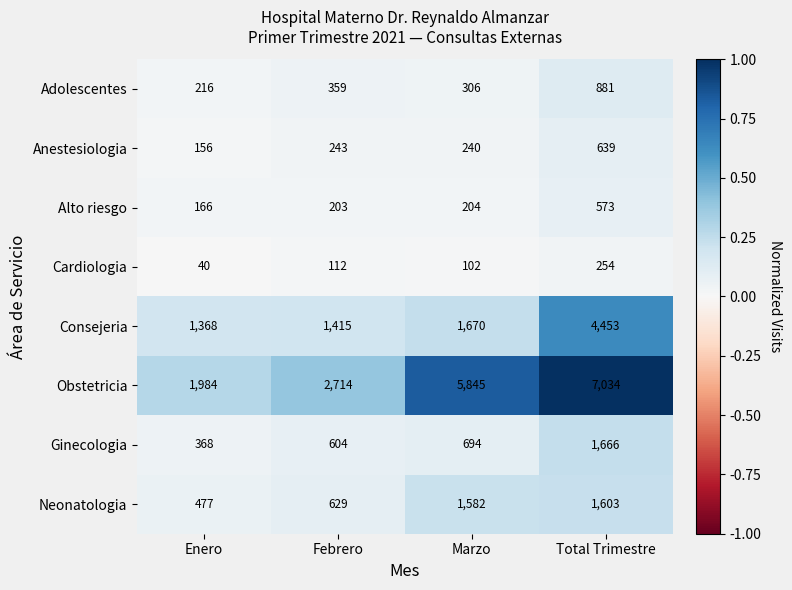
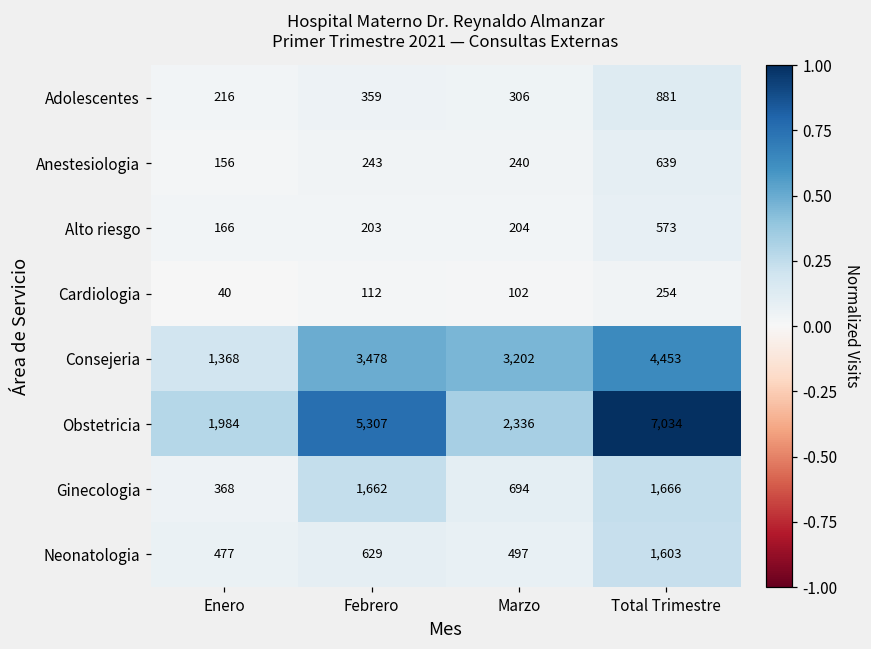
  {
    "Adolescentes": {
      "Enero": "216",
      "Febrero": "359",
      "Marzo": "306",
      "Total Trimestre": "881"
    },
    "Anestesiologia": {
      "Enero": "156",
      "Febrero": "243",
      "Marzo": "240",
      "Total Trimestre": "639"
    },
    "Alto riesgo": {
      "Enero": "166",
      "Febrero": "203",
      "Marzo": "204",
      "Total Trimestre": "573"
    },
    "Cardiologia": {
      "Enero": "40",
      "Febrero": "112",
      "Marzo": "102",
      "Total Trimestre": "254"
    },
    "Consejeria": {
      "Enero": "1,368",
-     "Febrero": "1,415",
-     "Marzo": "1,670",
+     "Febrero": "3,478",
+     "Marzo": "3,202",
      "Total Trimestre": "4,453"
    },
    "Obstetricia": {
      "Enero": "1,984",
-     "Febrero": "2,714",
-     "Marzo": "5,845",
+     "Febrero": "5,307",
+     "Marzo": "2,336",
      "Total Trimestre": "7,034"
    },
    "Ginecologia": {
      "Enero": "368",
-     "Febrero": "604",
+     "Febrero": "1,662",
      "Marzo": "694",
      "Total Trimestre": "1,666"
    },
    "Neonatologia": {
      "Enero": "477",
      "Febrero": "629",
-     "Marzo": "1,582",
+     "Marzo": "497",
      "Total Trimestre": "1,603"
    }
  }
